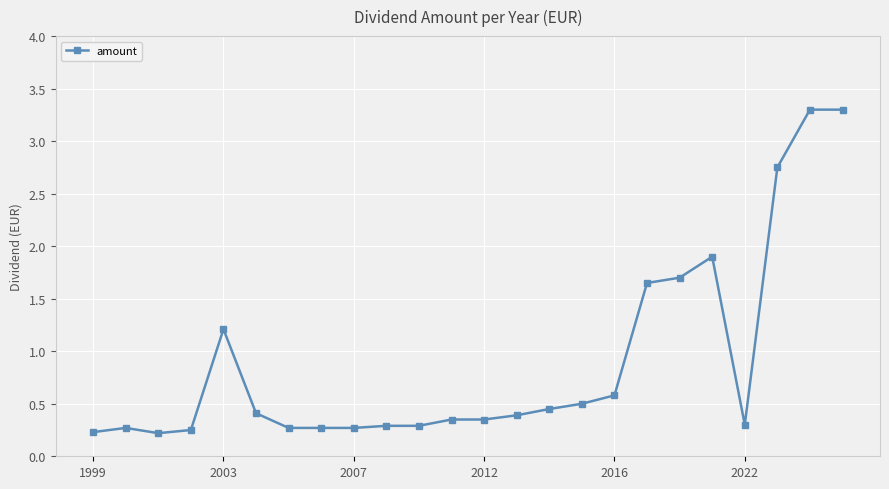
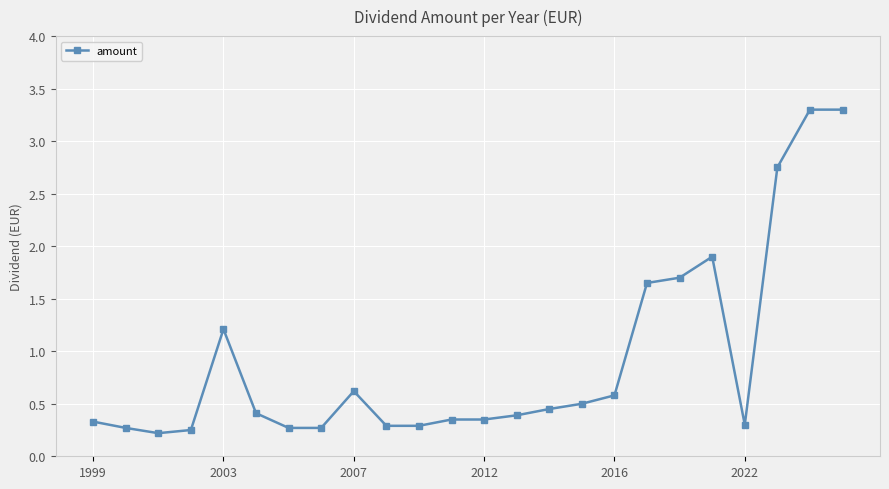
  {
-   "1999": 0.23,
+   "1999": 0.33,
    "2003": 1.21,
-   "2007": 0.27,
+   "2007": 0.62,
    "2012": 0.35,
    "2016": 0.58,
    "2022": 0.30
  }
